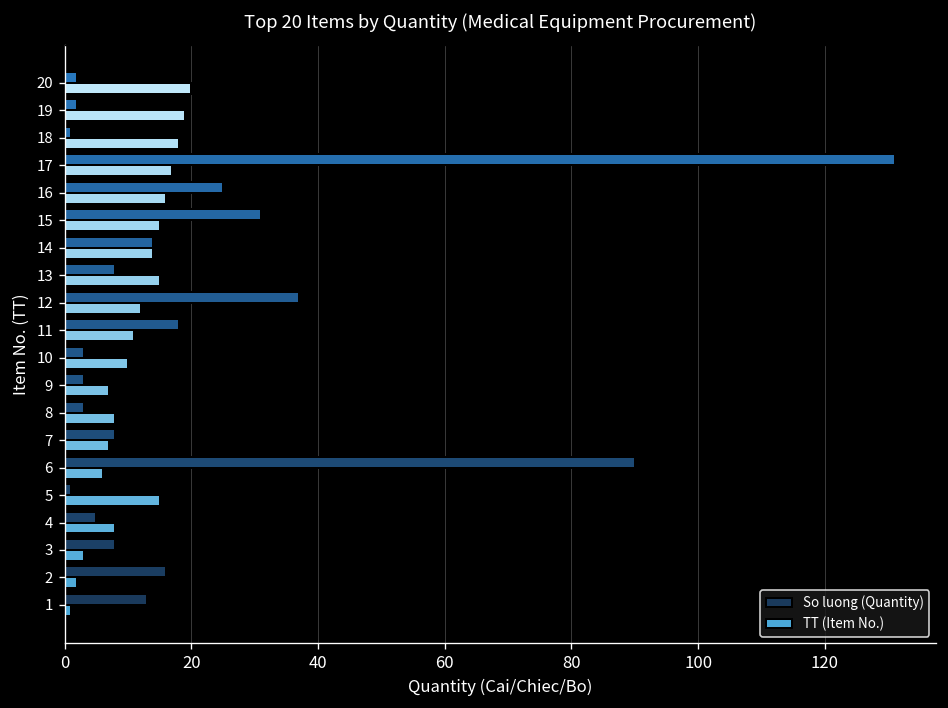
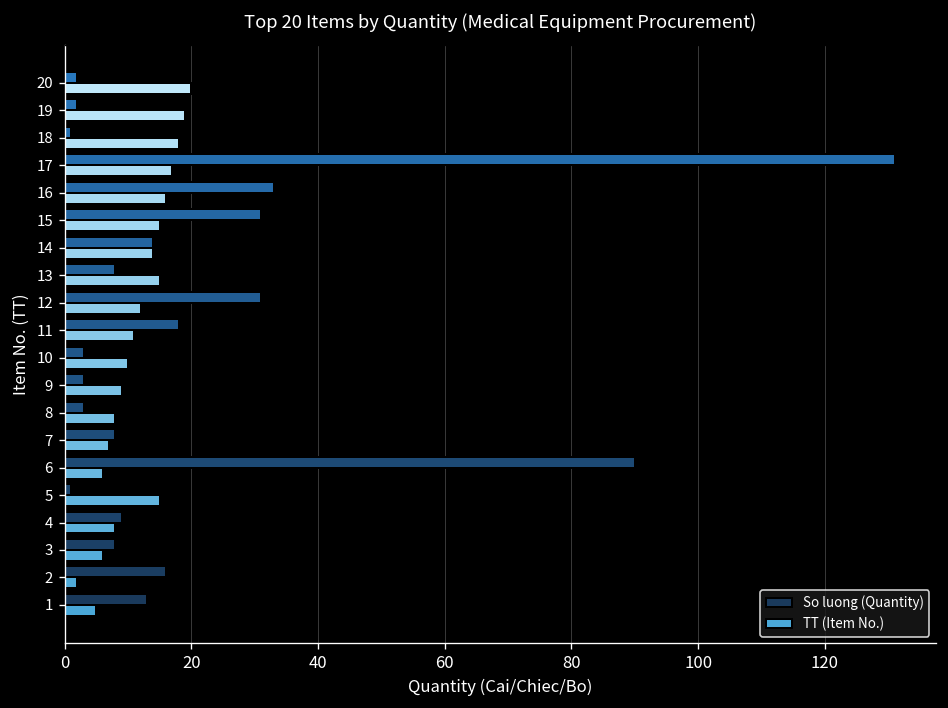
  {
    "So luong (Quantity)": {
      "20": 2,
      "19": 2,
      "18": 1,
      "17": 131,
-     "16": 25,
+     "16": 33,
      "15": 31,
      "14": 14,
      "13": 8,
-     "12": 37,
+     "12": 31,
      "11": 18,
      "10": 3,
      "9": 3,
      "8": 3,
      "7": 8,
      "6": 90,
      "5": 1,
-     "4": 5,
+     "4": 9,
      "3": 8,
      "2": 16,
      "1": 13
    },
    "TT (Item No.)": {
      "20": 20,
      "19": 19,
      "18": 18,
      "17": 17,
      "16": 16,
      "15": 15,
      "14": 14,
      "13": 15,
      "12": 12,
      "11": 11,
      "10": 10,
-     "9": 7,
+     "9": 9,
      "8": 8,
      "7": 7,
      "6": 6,
      "5": 15,
      "4": 8,
-     "3": 3,
+     "3": 6,
      "2": 2,
-     "1": 1
+     "1": 5
    }
  }
